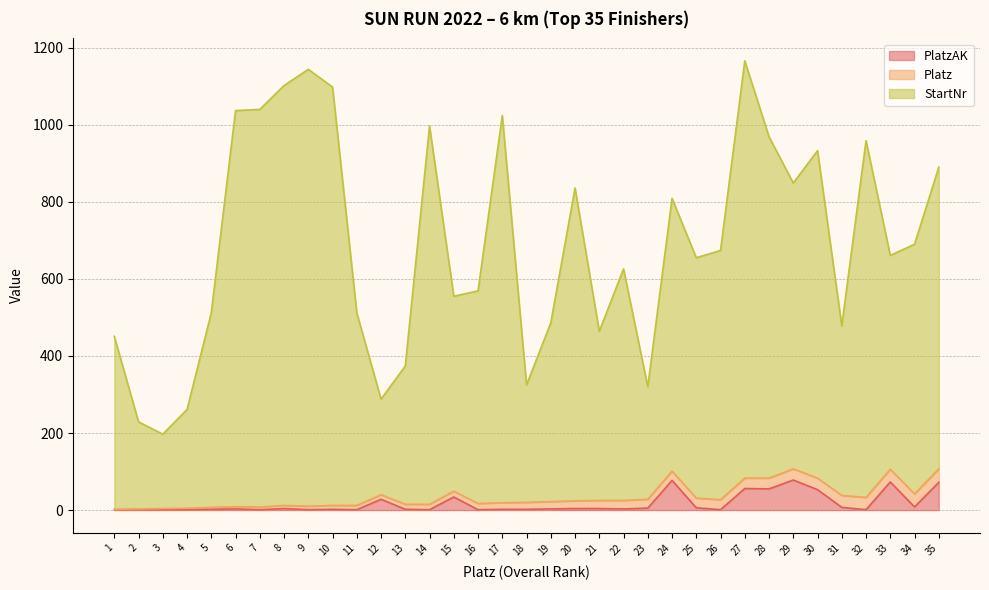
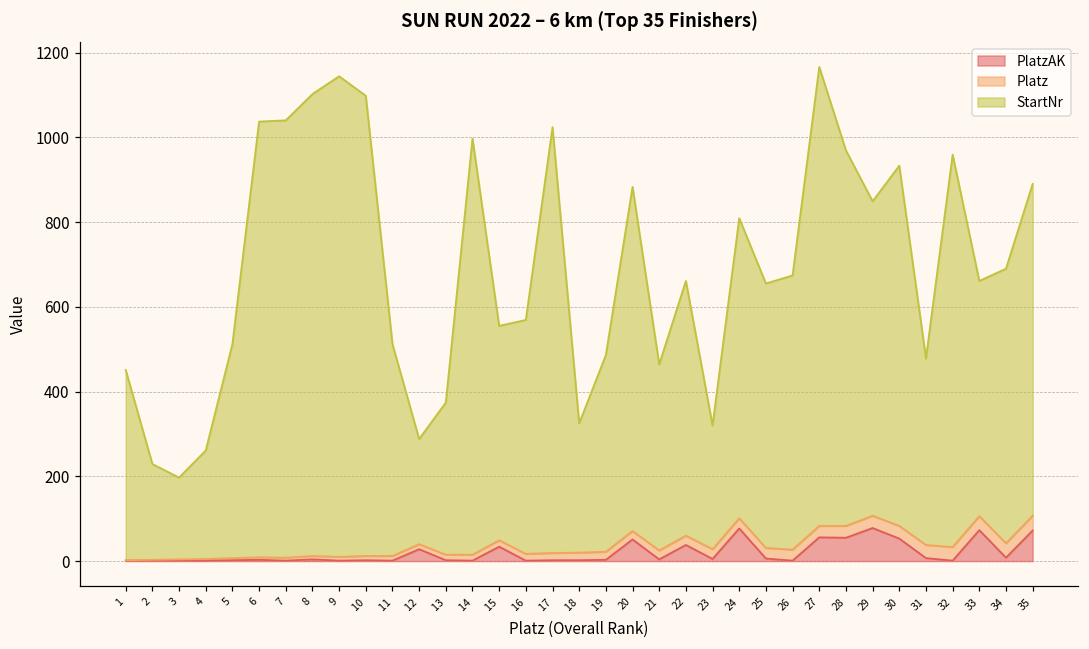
  {
    "PlatzAK": {
      "7": 0,
      "8": 0,
      "9": 0,
      "10": 0,
      "11": 0,
      "12": 30,
      "13": 0,
      "14": 0,
      "15": 30,
      "16": 0,
      "17": 0,
      "18": 0,
      "19": 0,
-     "20": 0,
+     "20": 50,
      "21": 0,
-     "22": 0,
+     "22": 40,
      "23": 10,
      "24": 80,
      "25": 10,
      "26": 0,
      "27": 60,
      "28": 60,
      "29": 80,
      "30": 50,
      "31": 10,
      "32": 0,
      "33": 70,
      "34": 10,
      "35": 70
    }
  }
